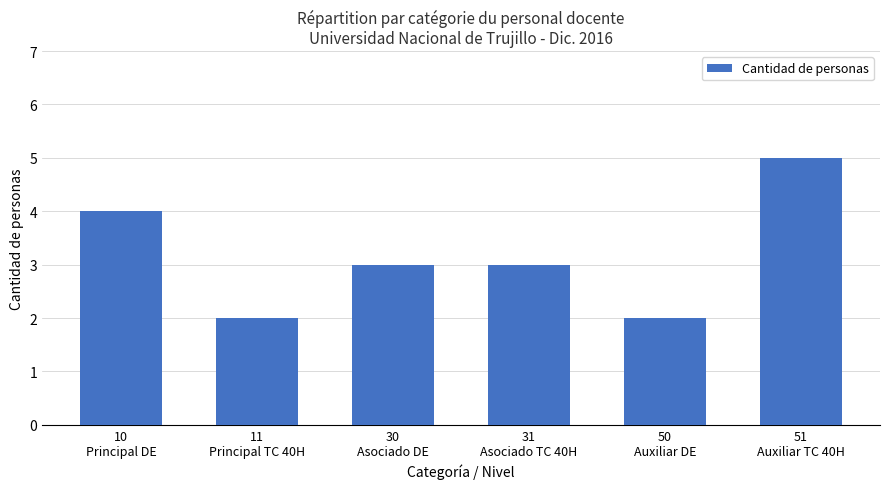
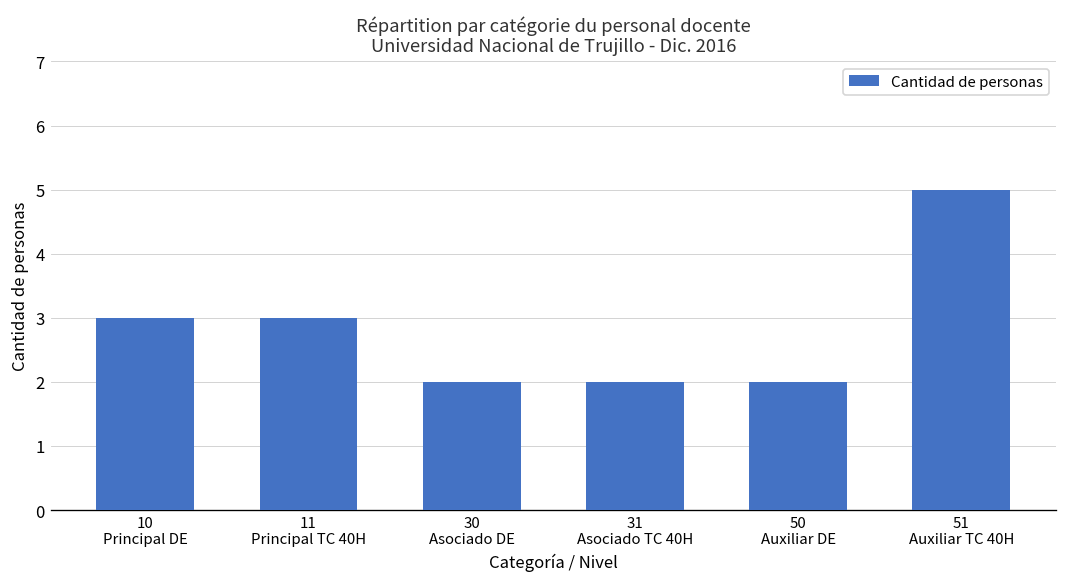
  {
-   "10 Principal DE": 4,
-   "11 Principal TC 40H": 2,
-   "30 Asociado DE": 3,
-   "31 Asociado TC 40H": 3,
+   "10 Principal DE": 3,
+   "11 Principal TC 40H": 3,
+   "30 Asociado DE": 2,
+   "31 Asociado TC 40H": 2,
    "50 Auxiliar DE": 2,
    "51 Auxiliar TC 40H": 5
  }
